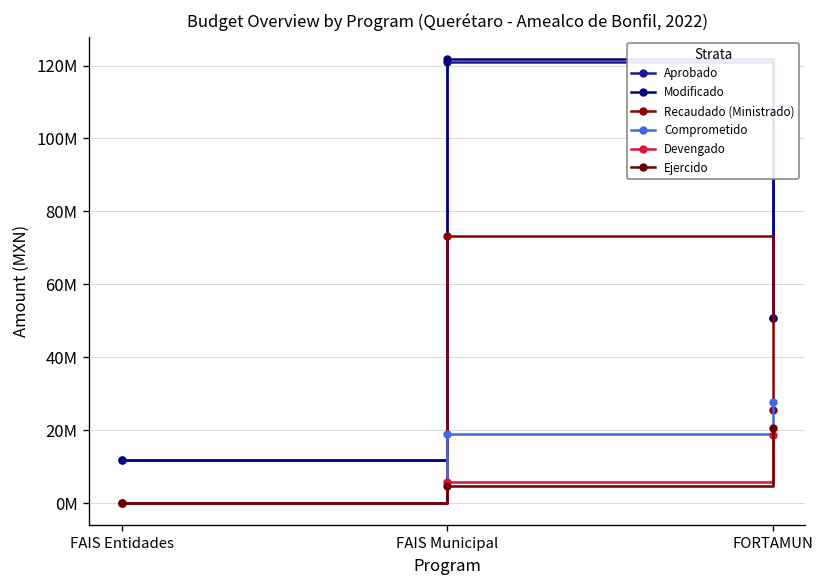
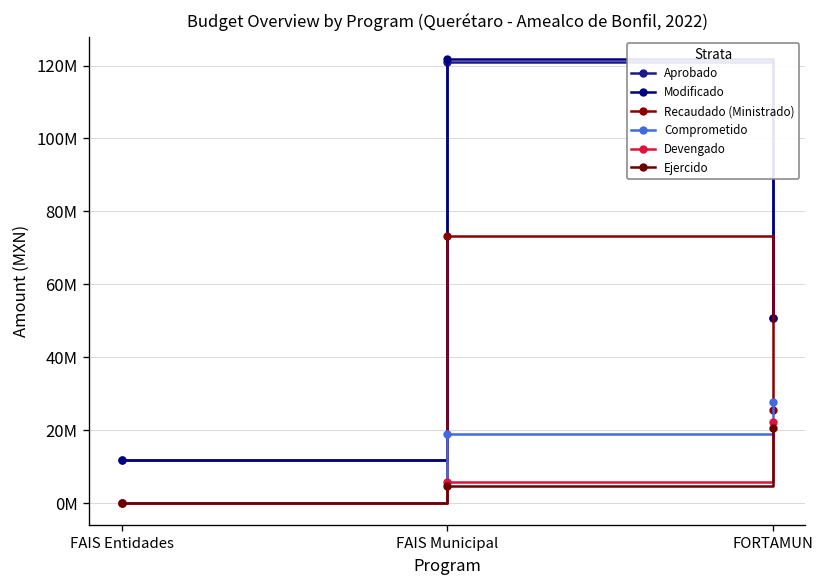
  {
    "Comprometido": {
      "FAIS Municipal": 19000000,
      "FORTAMUN": 28000000
    },
    "Devengado": {
      "FAIS Municipal": 6000000,
-     "FORTAMUN": 19000000
+     "FORTAMUN": 22000000
    }
  }
